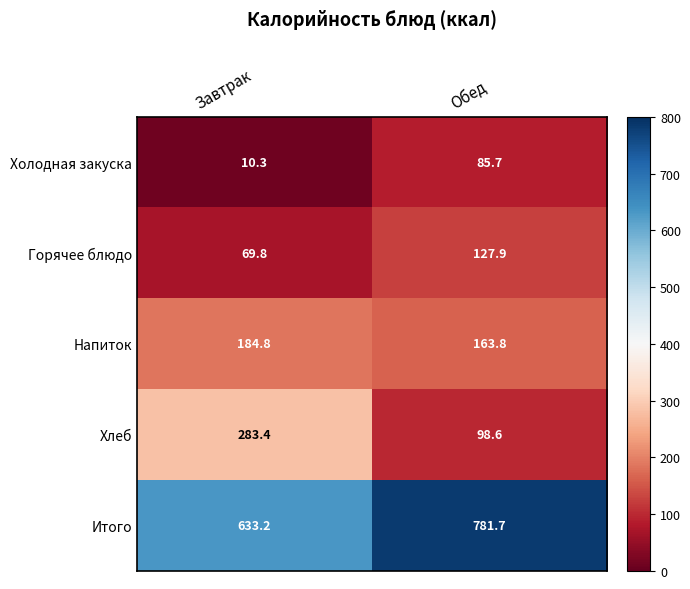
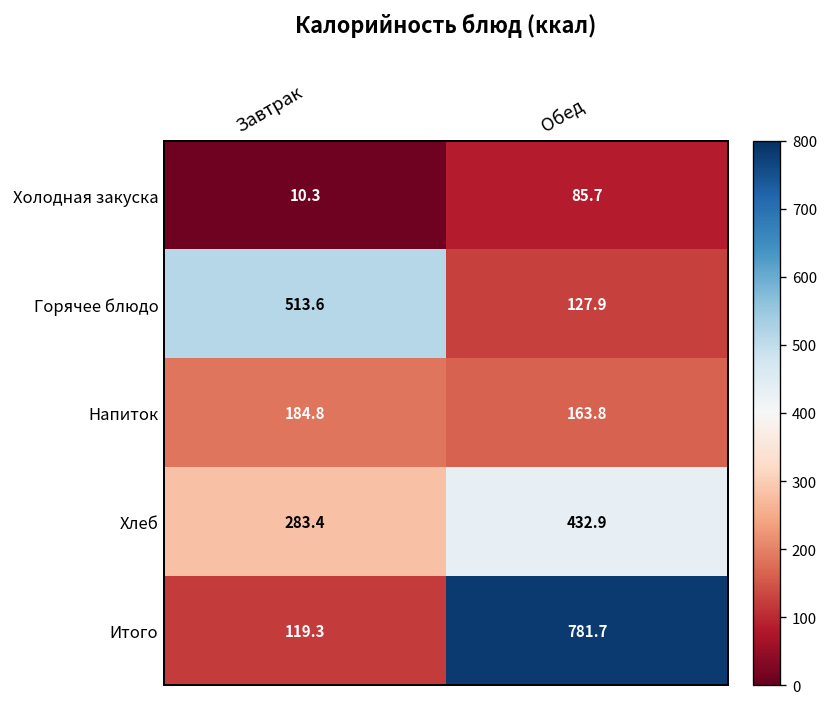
  {
    "Холодная закуска": {
      "Завтрак": 10.3,
      "Обед": 85.7
    },
    "Горячее блюдо": {
-     "Завтрак": 69.8,
+     "Завтрак": 513.6,
      "Обед": 127.9
    },
    "Напиток": {
      "Завтрак": 184.8,
      "Обед": 163.8
    },
    "Хлеб": {
      "Завтрак": 283.4,
-     "Обед": 98.6
+     "Обед": 432.9
    },
    "Итого": {
-     "Завтрак": 633.2,
+     "Завтрак": 119.3,
      "Обед": 781.7
    }
  }
